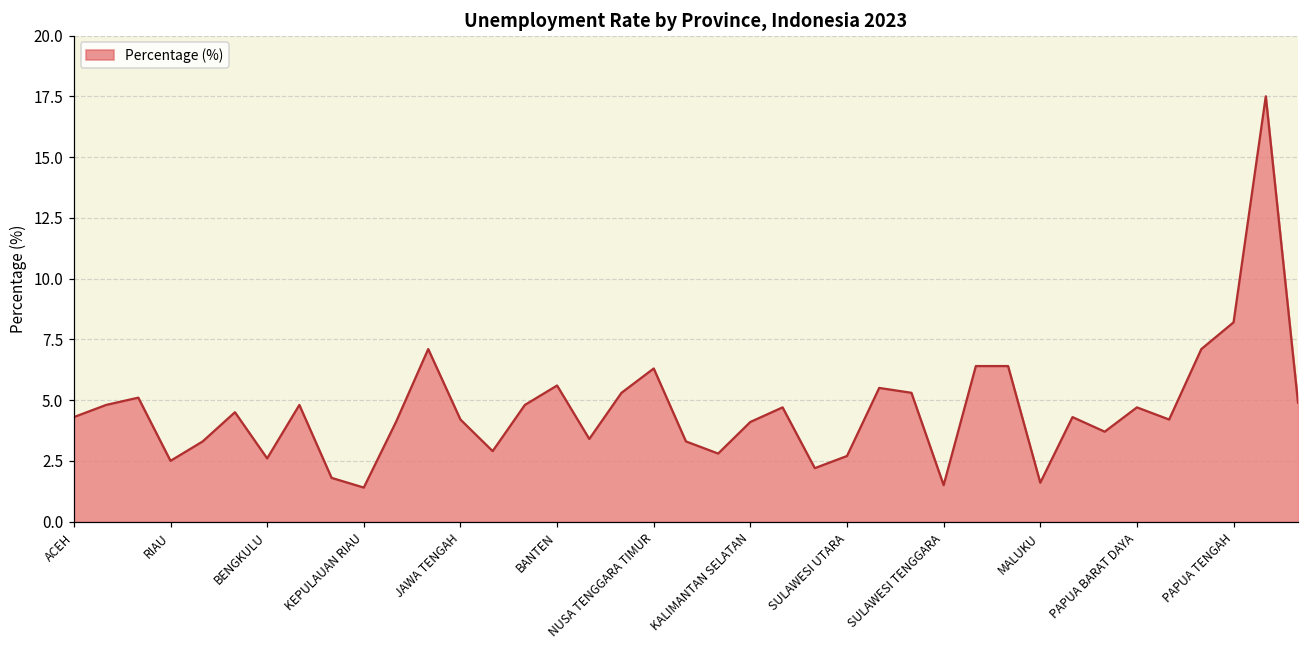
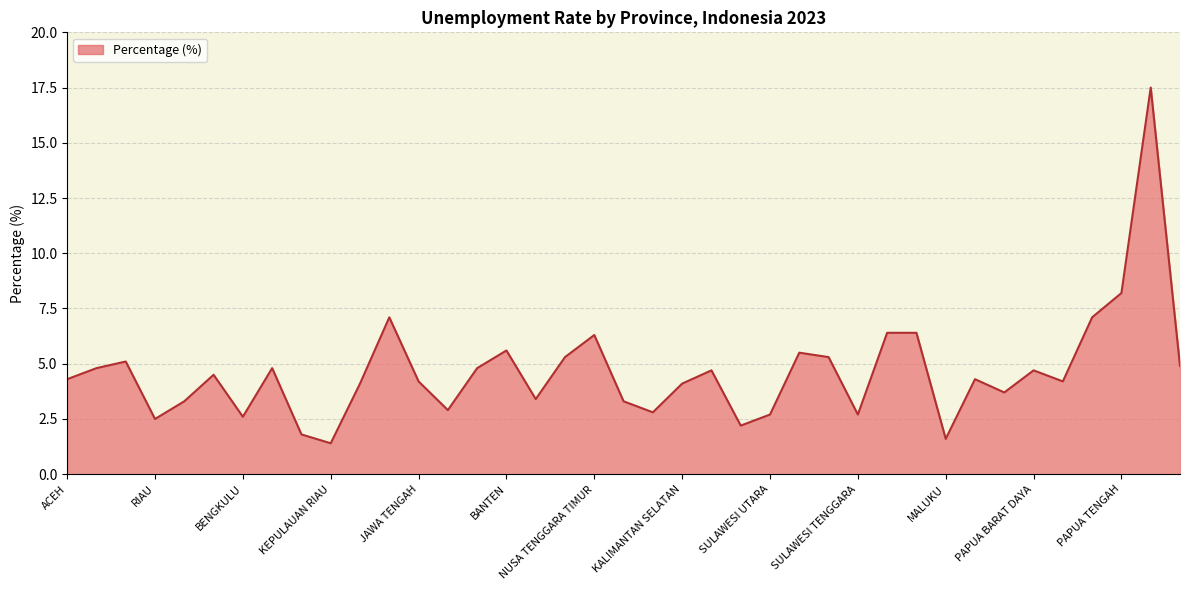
  {
    "ACEH": 4.3,
    "RIAU": 2.5,
    "BENGKULU": 2.6,
    "KEPULAUAN RIAU": 1.4,
    "JAWA TENGAH": 4.2,
    "BANTEN": 5.6,
    "NUSA TENGGARA TIMUR": 6.3,
    "KALIMANTAN SELATAN": 4.1,
    "SULAWESI UTARA": 2.7,
-   "SULAWESI TENGGARA": 1.5,
+   "SULAWESI TENGGARA": 2.7,
    "MALUKU": 1.6,
    "PAPUA BARAT DAYA": 4.7,
    "PAPUA TENGAH": 8.2
  }
